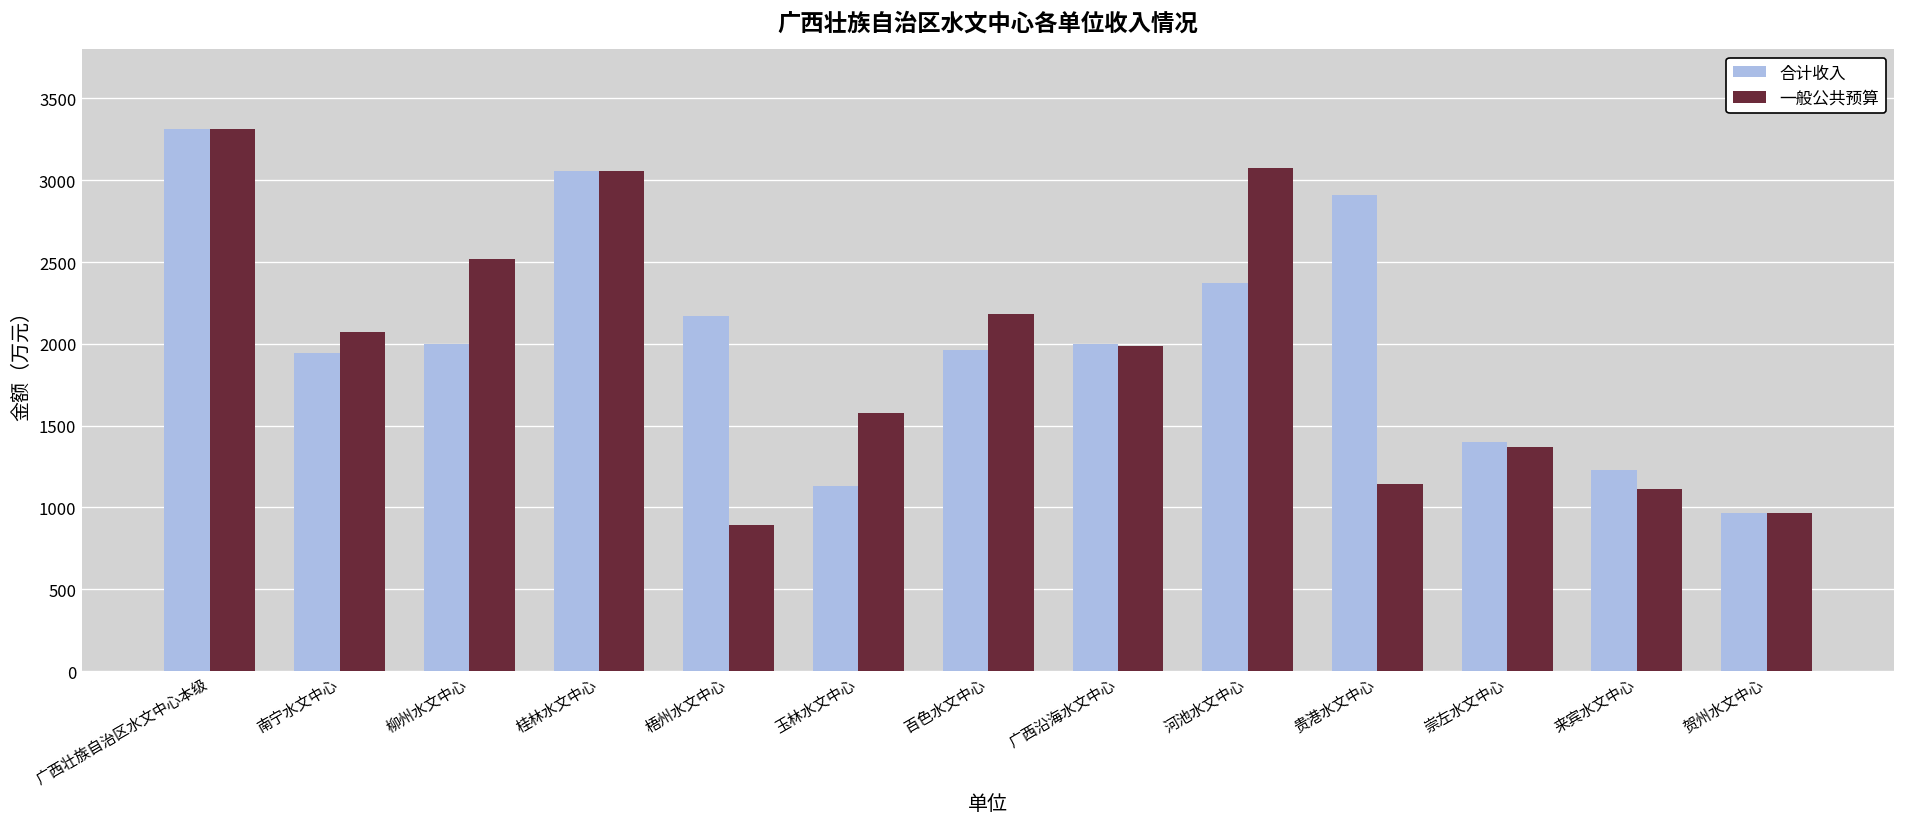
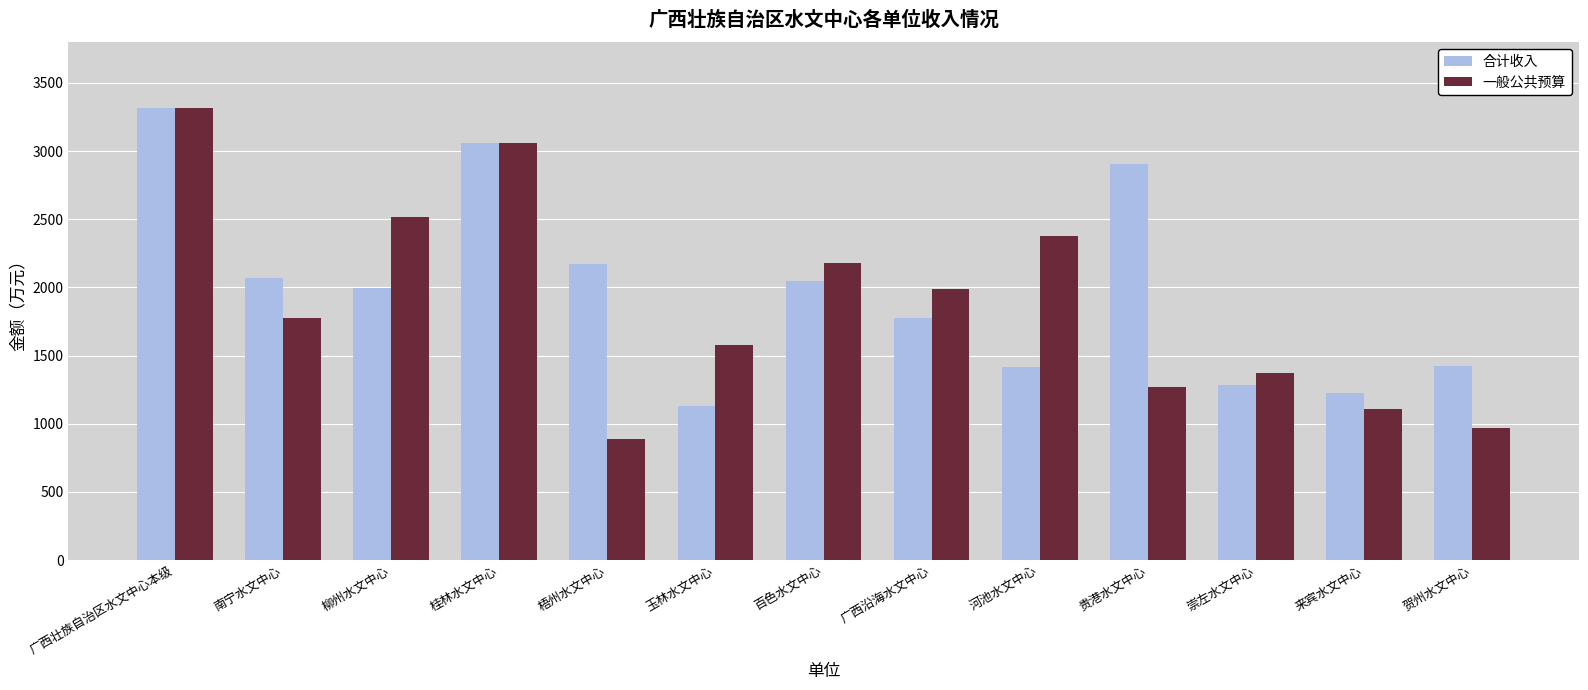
  {
    "合计收入": {
      "广西壮族自治区水文中心本级": 3320,
-     "南宁水文中心": 1940,
+     "南宁水文中心": 2070,
      "柳州水文中心": 2000,
      "桂林水文中心": 3060,
      "梧州水文中心": 2170,
      "玉林水文中心": 1130,
-     "百色水文中心": 1960,
-     "广西沿海水文中心": 2000,
-     "河池水文中心": 2370,
+     "百色水文中心": 2050,
+     "广西沿海水文中心": 1770,
+     "河池水文中心": 1420,
      "贵港水文中心": 2910,
-     "崇左水文中心": 1400,
+     "崇左水文中心": 1290,
      "来宾水文中心": 1230,
-     "贺州水文中心": 970
+     "贺州水文中心": 1430
    },
    "一般公共预算": {
      "广西壮族自治区水文中心本级": 3320,
-     "南宁水文中心": 2070,
+     "南宁水文中心": 1780,
      "柳州水文中心": 2520,
      "桂林水文中心": 3060,
      "梧州水文中心": 890,
      "玉林水文中心": 1580,
      "百色水文中心": 2180,
      "广西沿海水文中心": 1990,
-     "河池水文中心": 3070,
-     "贵港水文中心": 1140,
+     "河池水文中心": 2370,
+     "贵港水文中心": 1270,
      "崇左水文中心": 1370,
      "来宾水文中心": 1110,
      "贺州水文中心": 970
    }
  }
